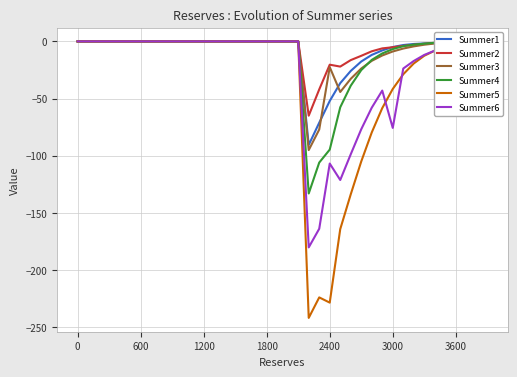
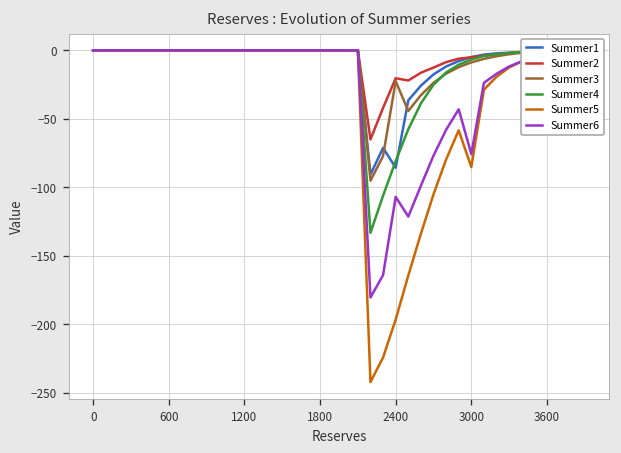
  {
    "Summer1": {
-     "2400": -52
+     "2400": -86
    },
    "Summer4": {
-     "2400": -95
+     "2400": -81
    },
    "Summer5": {
-     "2400": -229,
-     "3000": -42
+     "2400": -196,
+     "3000": -85
    },
    "Summer6": {
      "2400": -107,
      "3000": -76
    }
  }
